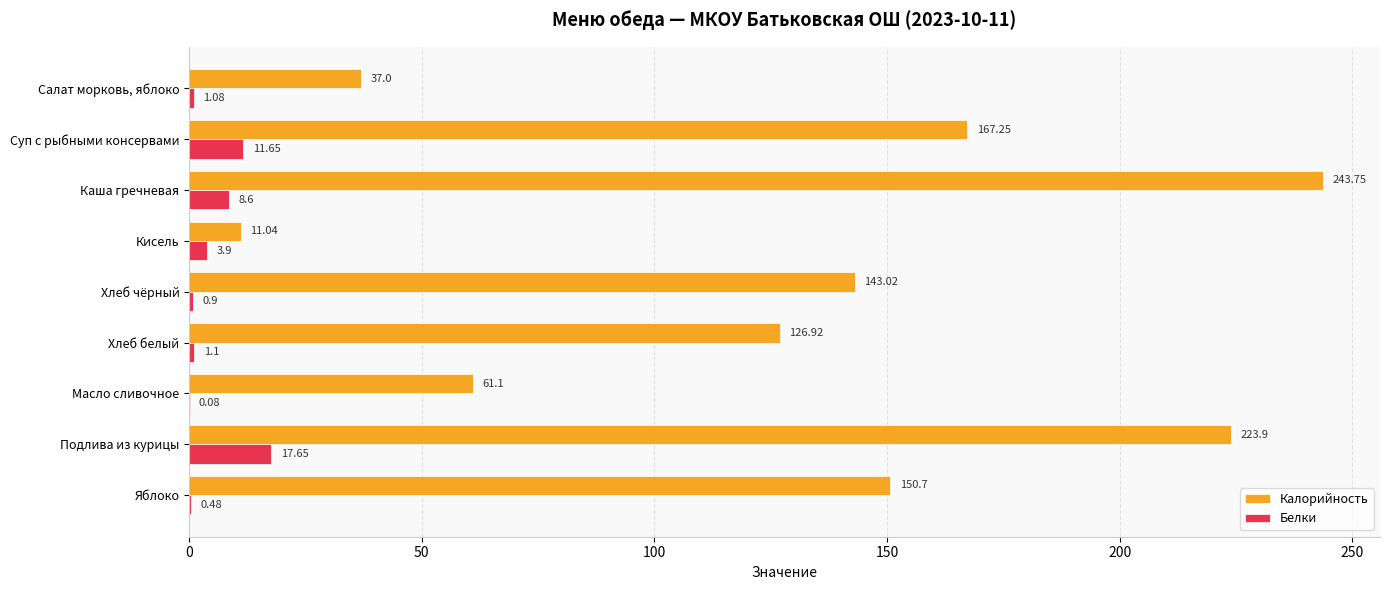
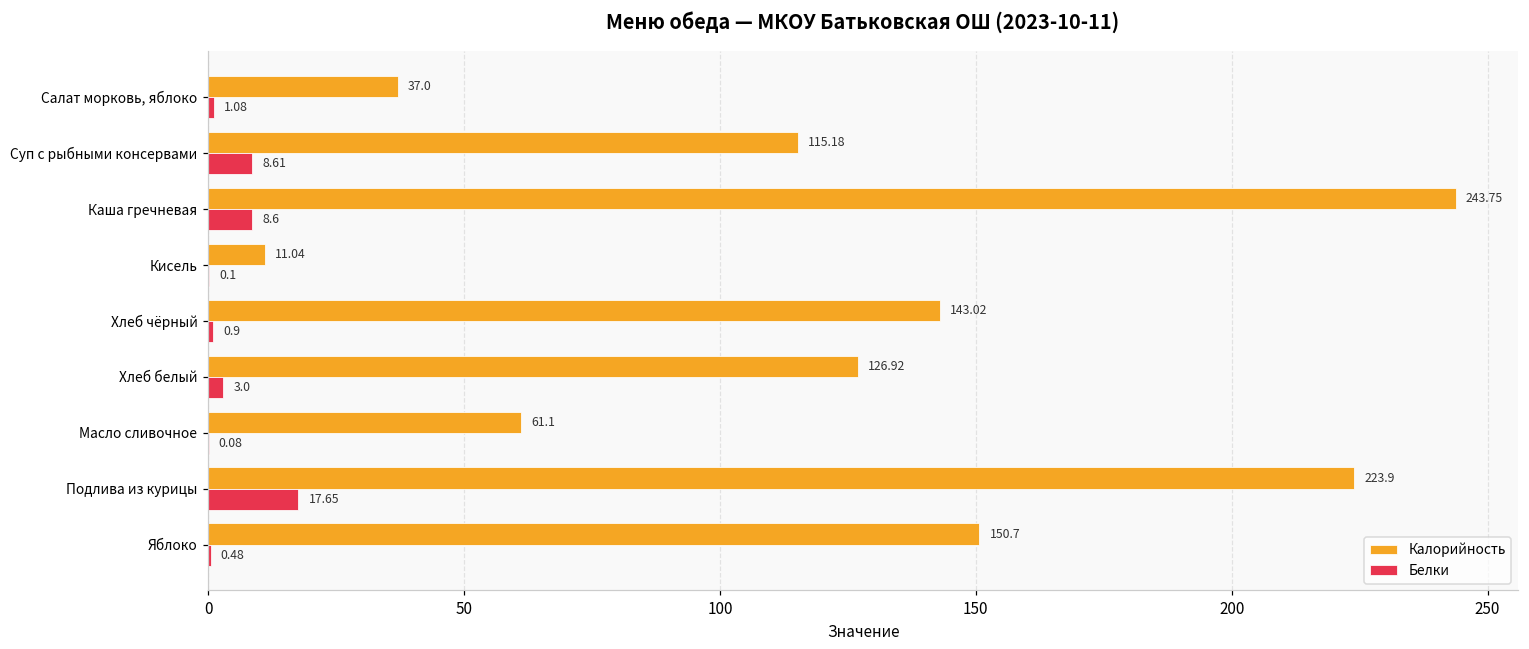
  {
    "Калорийность": {
      "Салат морковь, яблоко": 37.0,
-     "Суп с рыбными консервами": 167.25,
+     "Суп с рыбными консервами": 115.18,
      "Каша гречневая": 243.75,
      "Кисель": 11.04,
      "Хлеб чёрный": 143.02,
      "Хлеб белый": 126.92,
      "Масло сливочное": 61.1,
      "Подлива из курицы": 223.9,
      "Яблоко": 150.7
    },
    "Белки": {
      "Салат морковь, яблоко": 1.08,
-     "Суп с рыбными консервами": 11.65,
+     "Суп с рыбными консервами": 8.61,
      "Каша гречневая": 8.6,
-     "Кисель": 3.9,
+     "Кисель": 0.1,
      "Хлеб чёрный": 0.9,
-     "Хлеб белый": 1.1,
+     "Хлеб белый": 3.0,
      "Масло сливочное": 0.08,
      "Подлива из курицы": 17.65,
      "Яблоко": 0.48
    }
  }
